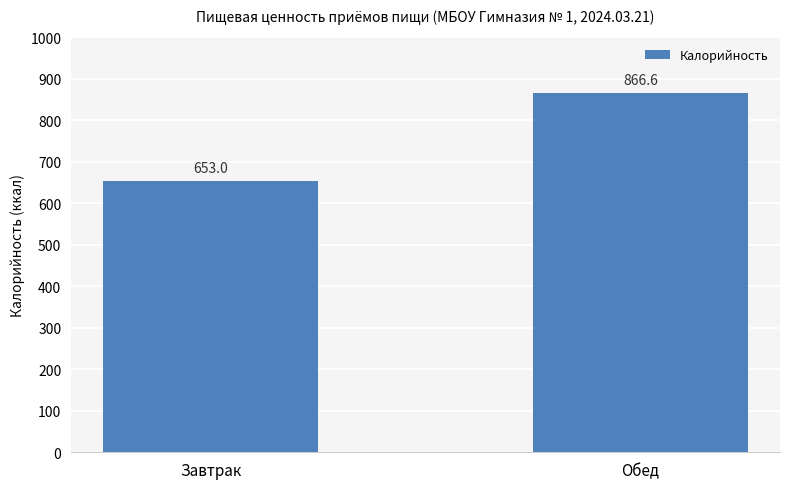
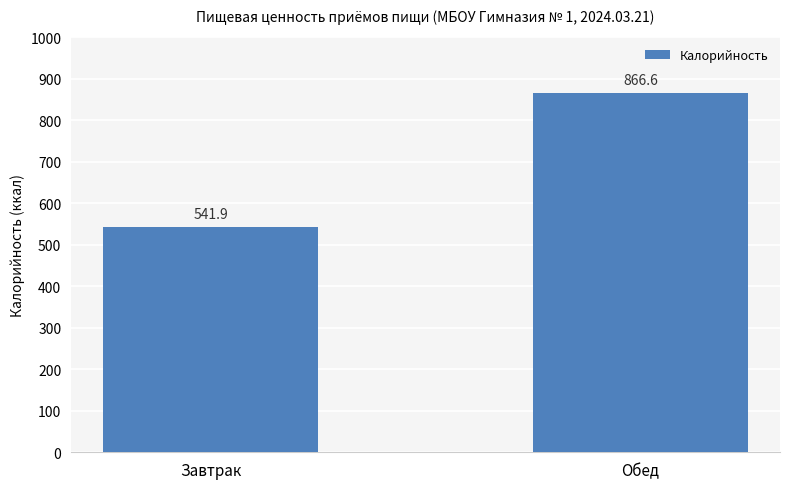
  {
-   "Завтрак": 653.0,
+   "Завтрак": 541.9,
    "Обед": 866.6
  }
